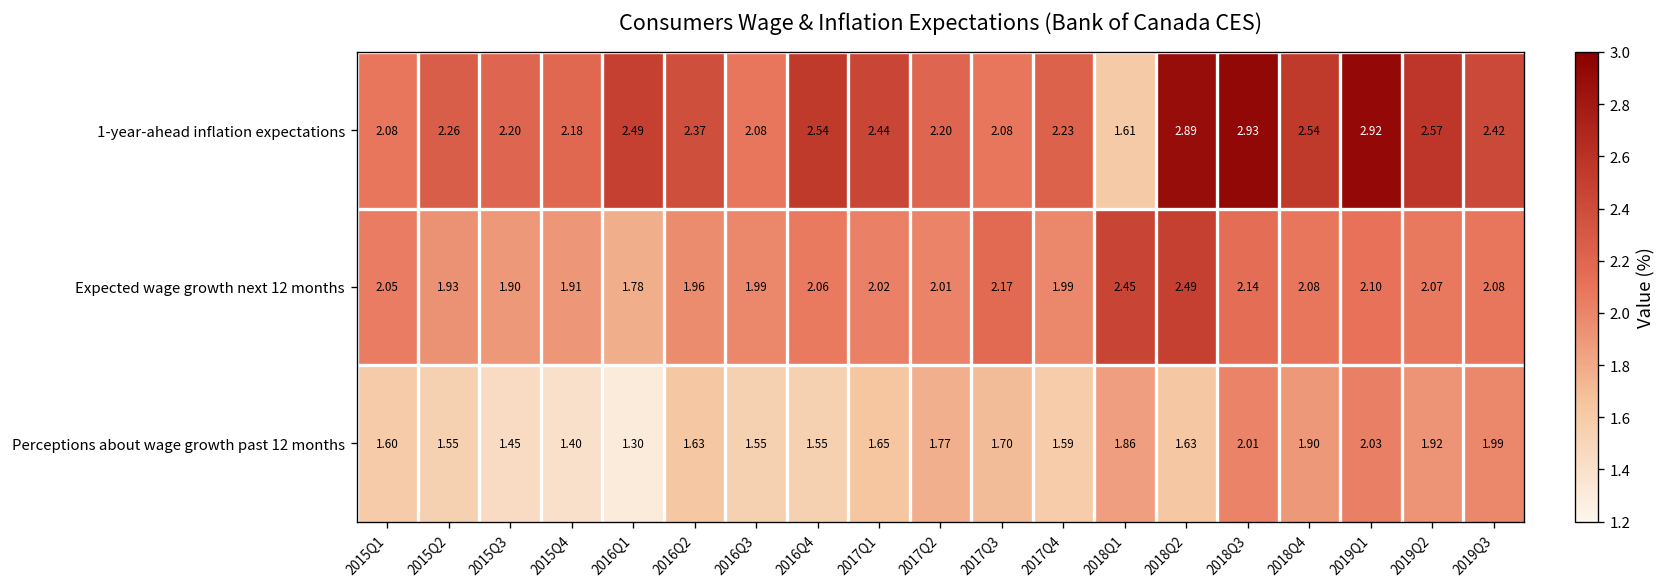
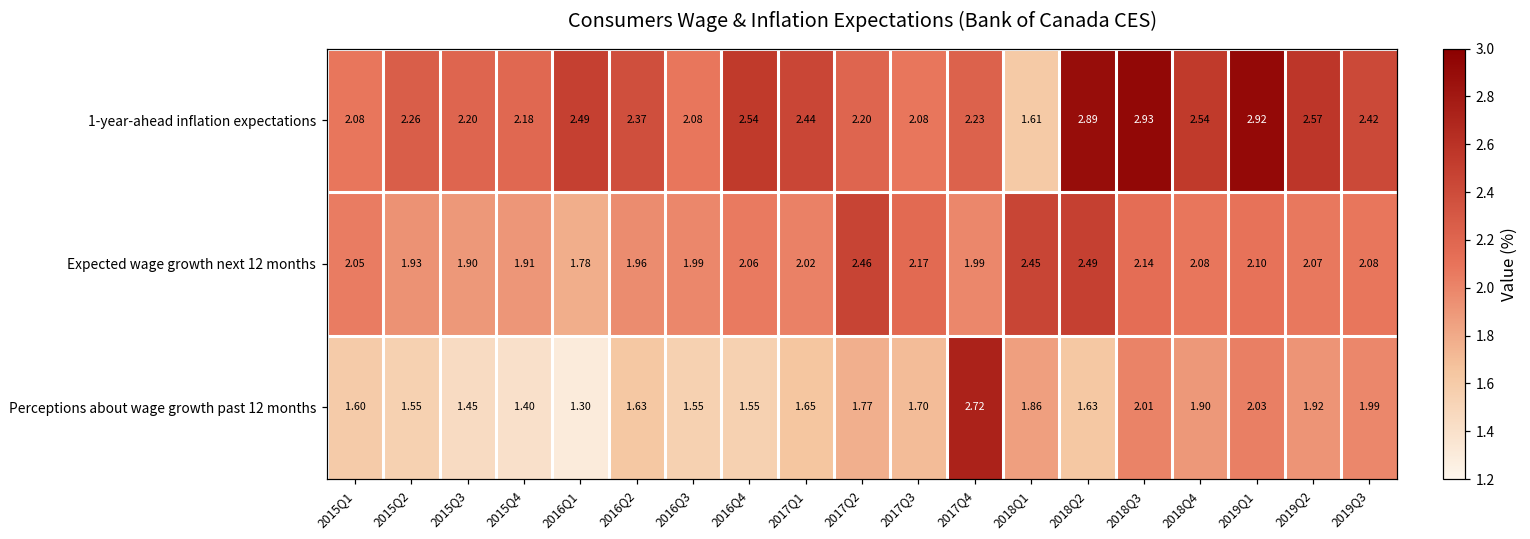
  {
    "1-year-ahead inflation expectations": {
      "2015Q1": 2.08,
      "2015Q2": 2.26,
      "2015Q3": 2.20,
      "2015Q4": 2.18,
      "2016Q1": 2.49,
      "2016Q2": 2.37,
      "2016Q3": 2.08,
      "2016Q4": 2.54,
      "2017Q1": 2.44,
      "2017Q2": 2.20,
      "2017Q3": 2.08,
      "2017Q4": 2.23,
      "2018Q1": 1.61,
      "2018Q2": 2.89,
      "2018Q3": 2.93,
      "2018Q4": 2.54,
      "2019Q1": 2.92,
      "2019Q2": 2.57,
      "2019Q3": 2.42
    },
    "Expected wage growth next 12 months": {
      "2015Q1": 2.05,
      "2015Q2": 1.93,
      "2015Q3": 1.90,
      "2015Q4": 1.91,
      "2016Q1": 1.78,
      "2016Q2": 1.96,
      "2016Q3": 1.99,
      "2016Q4": 2.06,
      "2017Q1": 2.02,
-     "2017Q2": 2.01,
+     "2017Q2": 2.46,
      "2017Q3": 2.17,
      "2017Q4": 1.99,
      "2018Q1": 2.45,
      "2018Q2": 2.49,
      "2018Q3": 2.14,
      "2018Q4": 2.08,
      "2019Q1": 2.10,
      "2019Q2": 2.07,
      "2019Q3": 2.08
    },
    "Perceptions about wage growth past 12 months": {
      "2015Q1": 1.60,
      "2015Q2": 1.55,
      "2015Q3": 1.45,
      "2015Q4": 1.40,
      "2016Q1": 1.30,
      "2016Q2": 1.63,
      "2016Q3": 1.55,
      "2016Q4": 1.55,
      "2017Q1": 1.65,
      "2017Q2": 1.77,
      "2017Q3": 1.70,
-     "2017Q4": 1.59,
+     "2017Q4": 2.72,
      "2018Q1": 1.86,
      "2018Q2": 1.63,
      "2018Q3": 2.01,
      "2018Q4": 1.90,
      "2019Q1": 2.03,
      "2019Q2": 1.92,
      "2019Q3": 1.99
    }
  }
